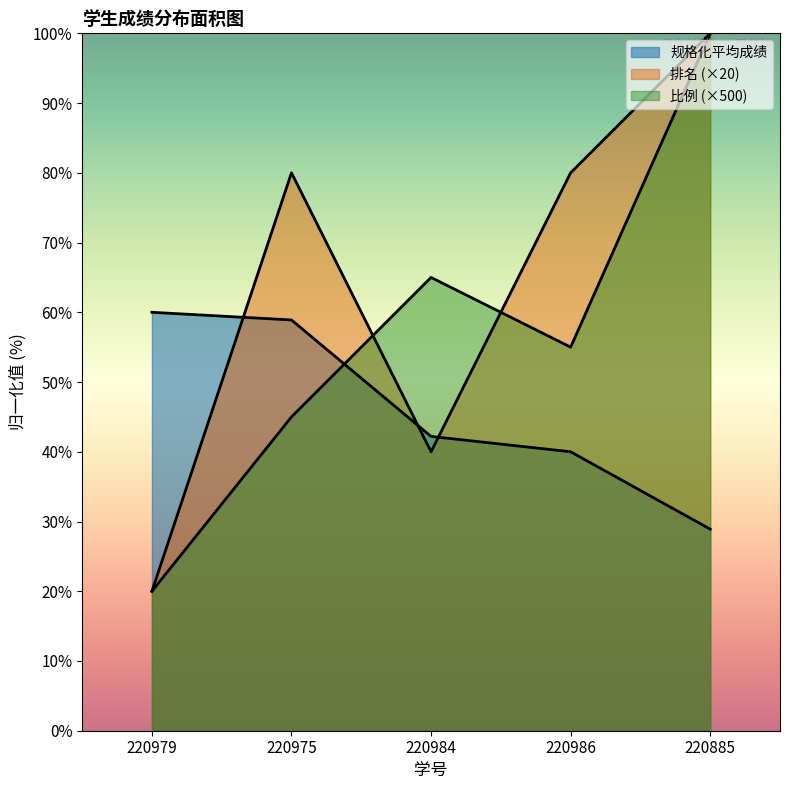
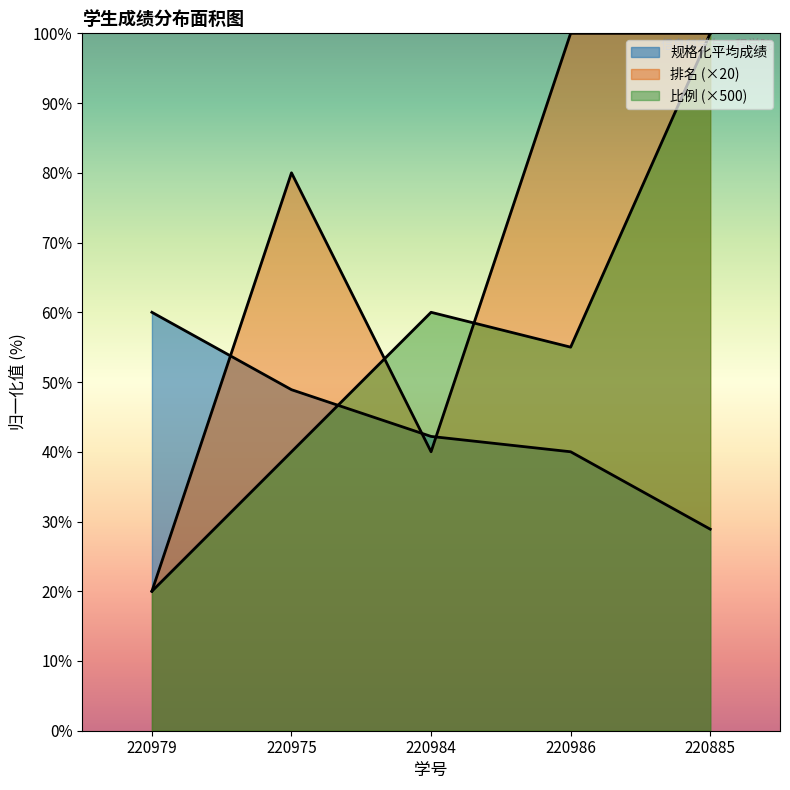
  {
    "规格化平均成绩": {
      "220979": "60%",
-     "220975": "59%",
+     "220975": "49%",
      "220984": "42%",
      "220986": "40%",
      "220885": "29%"
    },
    "排名 (×20)": {
      "220975": "80%",
      "220984": "40%",
-     "220986": "80%"
+     "220986": "100%"
    },
    "比例 (×500)": {
-     "220975": "45%",
-     "220984": "65%",
+     "220975": "40%",
+     "220984": "60%",
      "220986": "55%"
    }
  }
